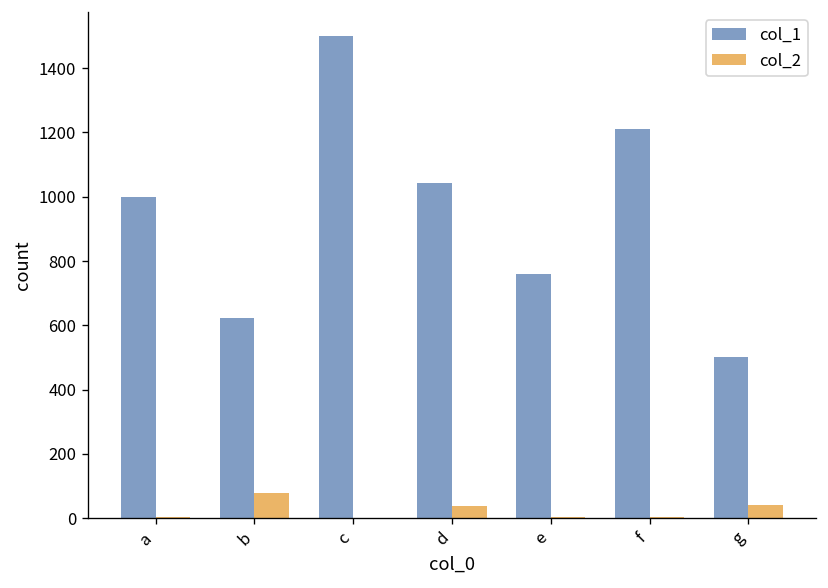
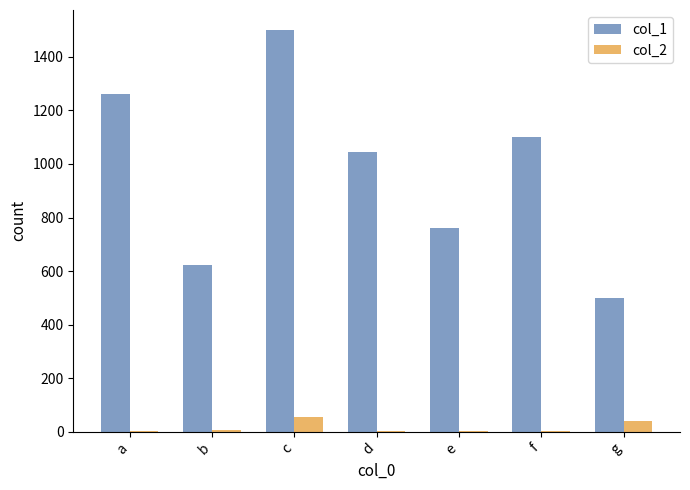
  {
    "col_1": {
-     "a": 1000,
+     "a": 1260,
      "b": 620,
      "c": 1500,
      "d": 1040,
      "e": 760,
-     "f": 1210,
+     "f": 1100,
      "g": 500
    },
    "col_2": {
-     "b": 80,
-     "c": 0,
-     "d": 40,
+     "b": 10,
+     "c": 60,
+     "d": 0,
      "g": 40
    }
  }
